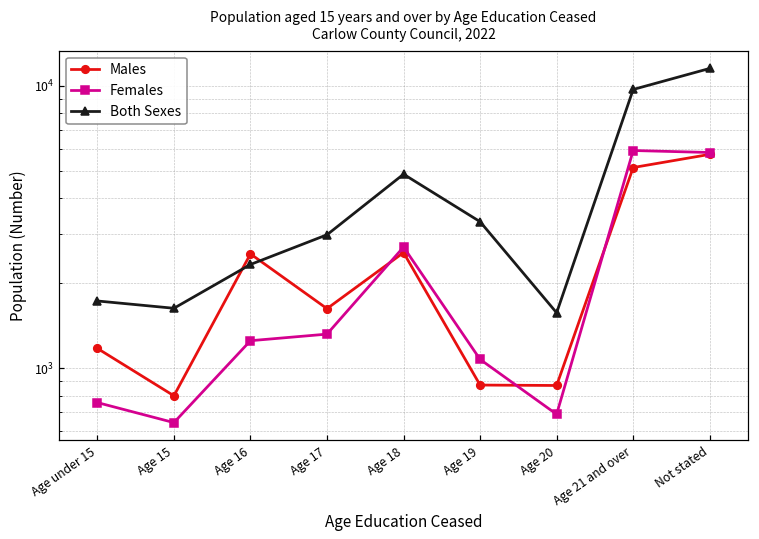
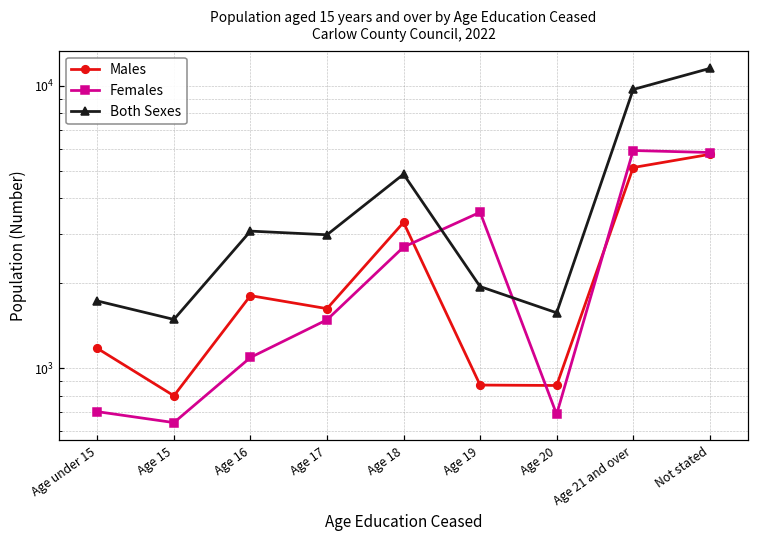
  {
    "Males": {
      "Age under 15": 1200,
      "Age 15": 800,
-     "Age 16": 2500,
+     "Age 16": 1800,
      "Age 17": 1600,
-     "Age 18": 2600,
+     "Age 18": 3300,
      "Age 19": 870,
      "Age 20": 870,
      "Age 21 and over": 5100
    },
    "Females": {
-     "Age under 15": 760,
+     "Age under 15": 700,
      "Age 15": 640,
-     "Age 16": 1300,
-     "Age 17": 1300,
+     "Age 16": 1090,
+     "Age 17": 1500,
      "Age 18": 2700,
-     "Age 19": 1080,
+     "Age 19": 3600,
      "Age 20": 690,
      "Age 21 and over": 5900
    },
    "Both Sexes": {
      "Age under 15": 1700,
-     "Age 15": 1600,
-     "Age 16": 2300,
+     "Age 15": 1500,
+     "Age 16": 3100,
      "Age 17": 3000,
      "Age 18": 4900,
-     "Age 19": 3300,
+     "Age 19": 1900,
      "Age 20": 1600,
      "Age 21 and over": 9700,
      "Not stated": 12000
    }
  }
